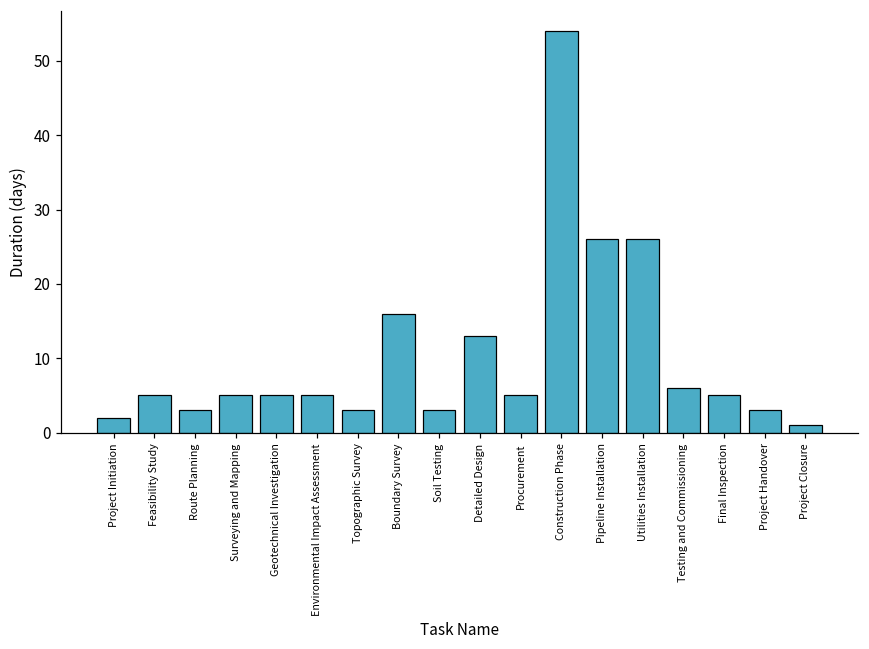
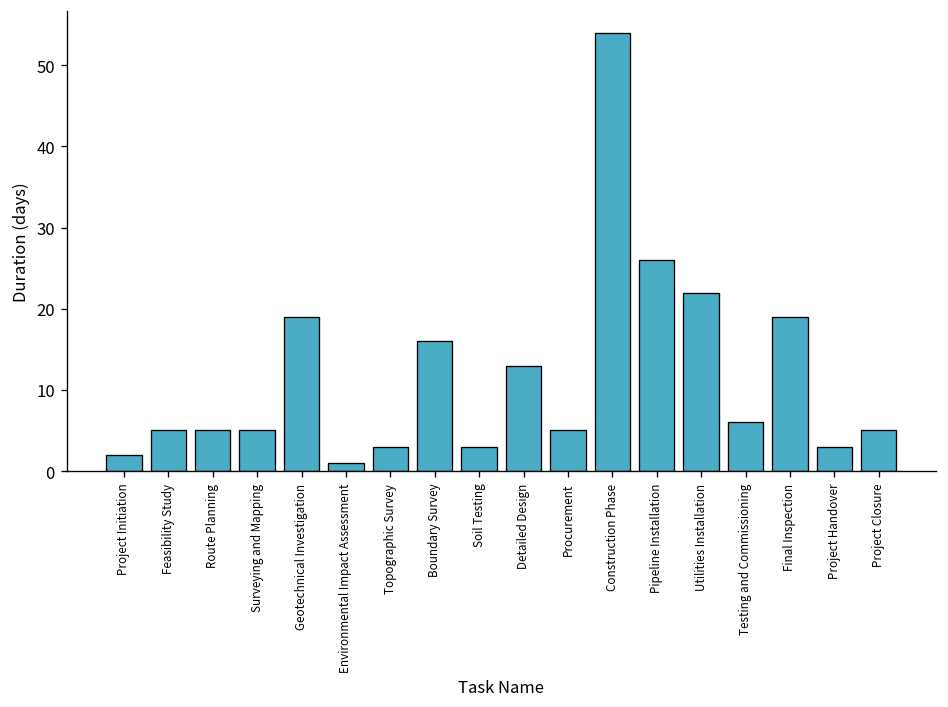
  {
    "Project Initiation": 2,
    "Feasibility Study": 5,
-   "Route Planning": 3,
+   "Route Planning": 5,
    "Surveying and Mapping": 5,
-   "Geotechnical Investigation": 5,
-   "Environmental Impact Assessment": 5,
+   "Geotechnical Investigation": 19,
+   "Environmental Impact Assessment": 1,
    "Topographic Survey": 3,
    "Boundary Survey": 16,
    "Soil Testing": 3,
    "Detailed Design": 13,
    "Procurement": 5,
    "Construction Phase": 54,
    "Pipeline Installation": 26,
-   "Utilities Installation": 26,
+   "Utilities Installation": 22,
    "Testing and Commissioning": 6,
-   "Final Inspection": 5,
+   "Final Inspection": 19,
    "Project Handover": 3,
-   "Project Closure": 1
+   "Project Closure": 5
  }
